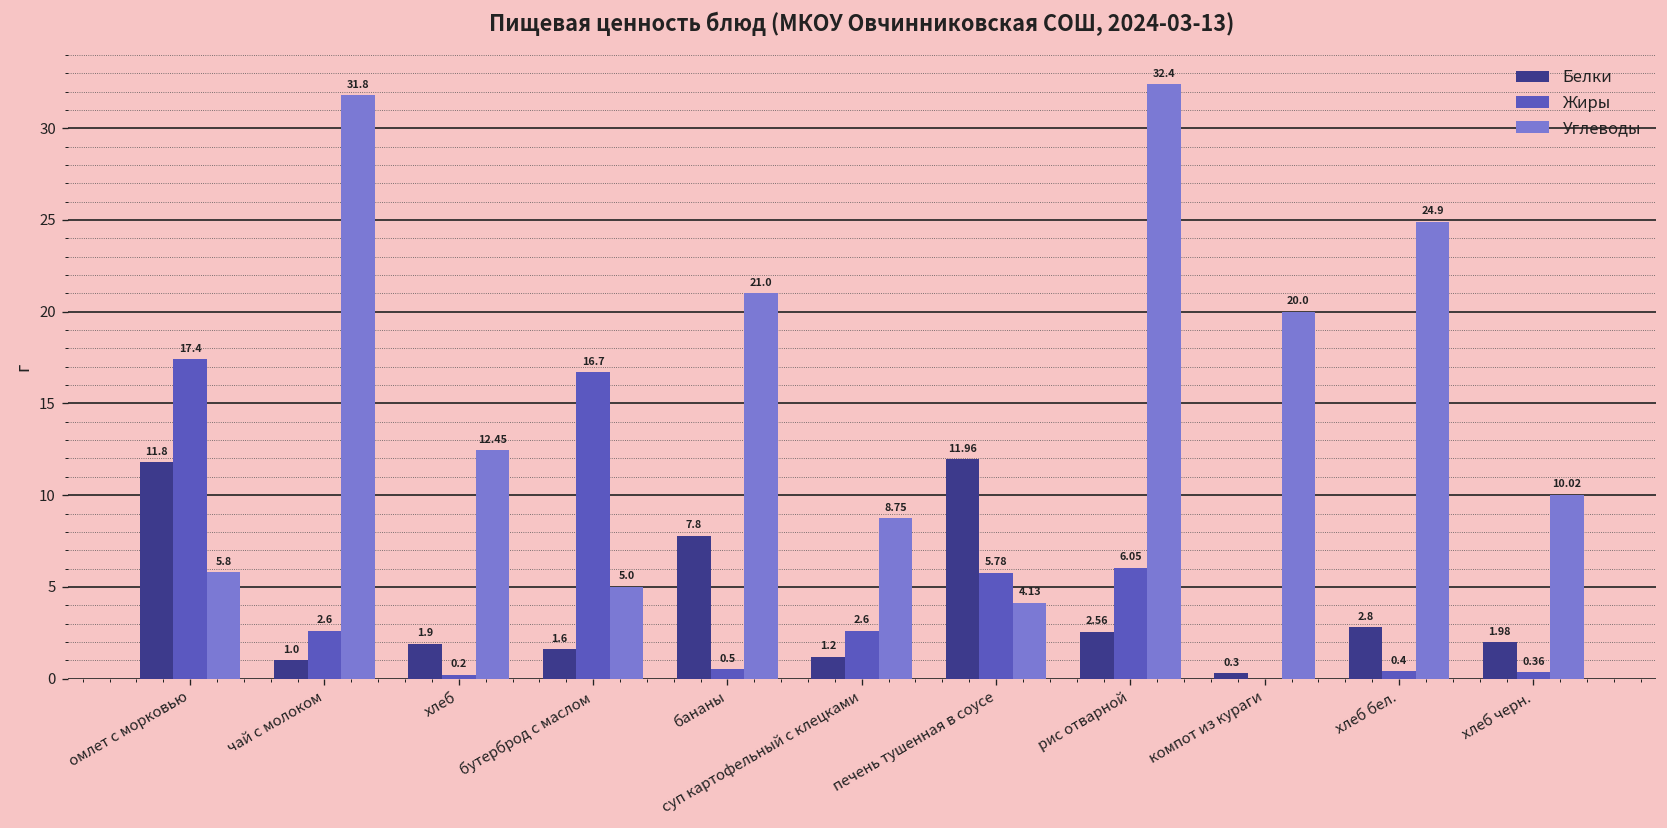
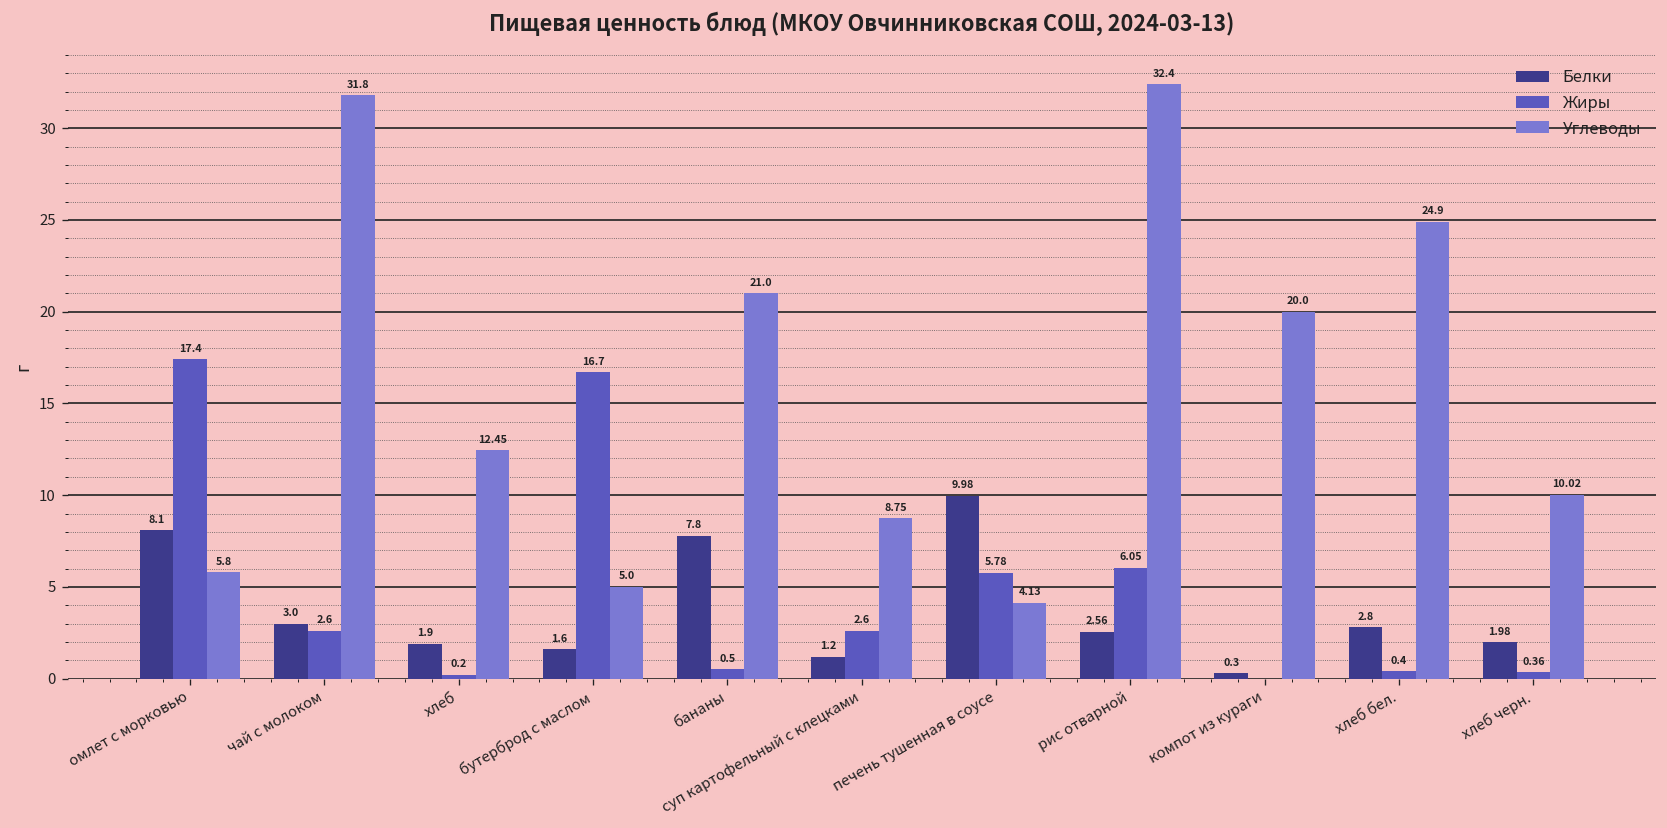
  {
    "Белки": {
-     "омлет с морковью": 11.8,
-     "чай с молоком": 1.0,
+     "омлет с морковью": 8.1,
+     "чай с молоком": 3.0,
      "хлеб": 1.9,
      "бутерброд с маслом": 1.6,
      "бананы": 7.8,
      "суп картофельный с клецками": 1.2,
-     "печень тушенная в соусе": 11.96,
+     "печень тушенная в соусе": 9.98,
      "рис отварной": 2.56,
      "компот из кураги": 0.3,
      "хлеб бел.": 2.8,
      "хлеб черн.": 1.98
    }
  }
